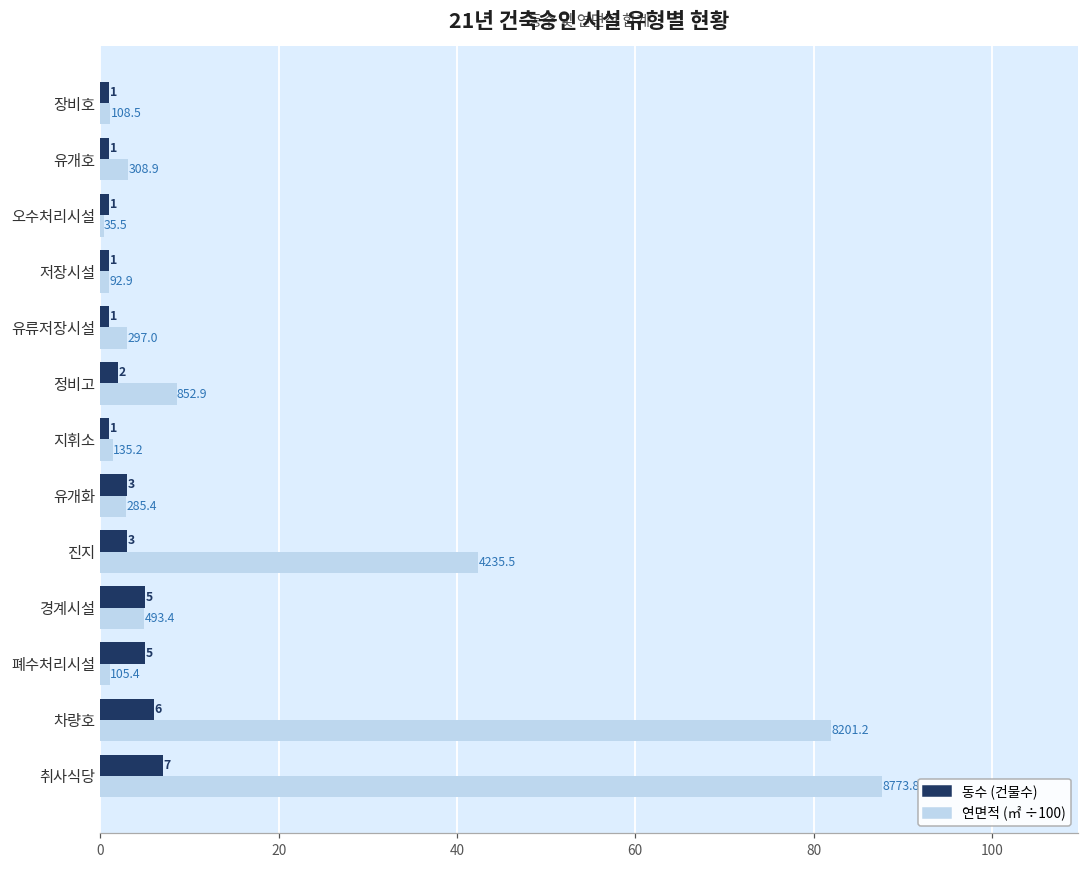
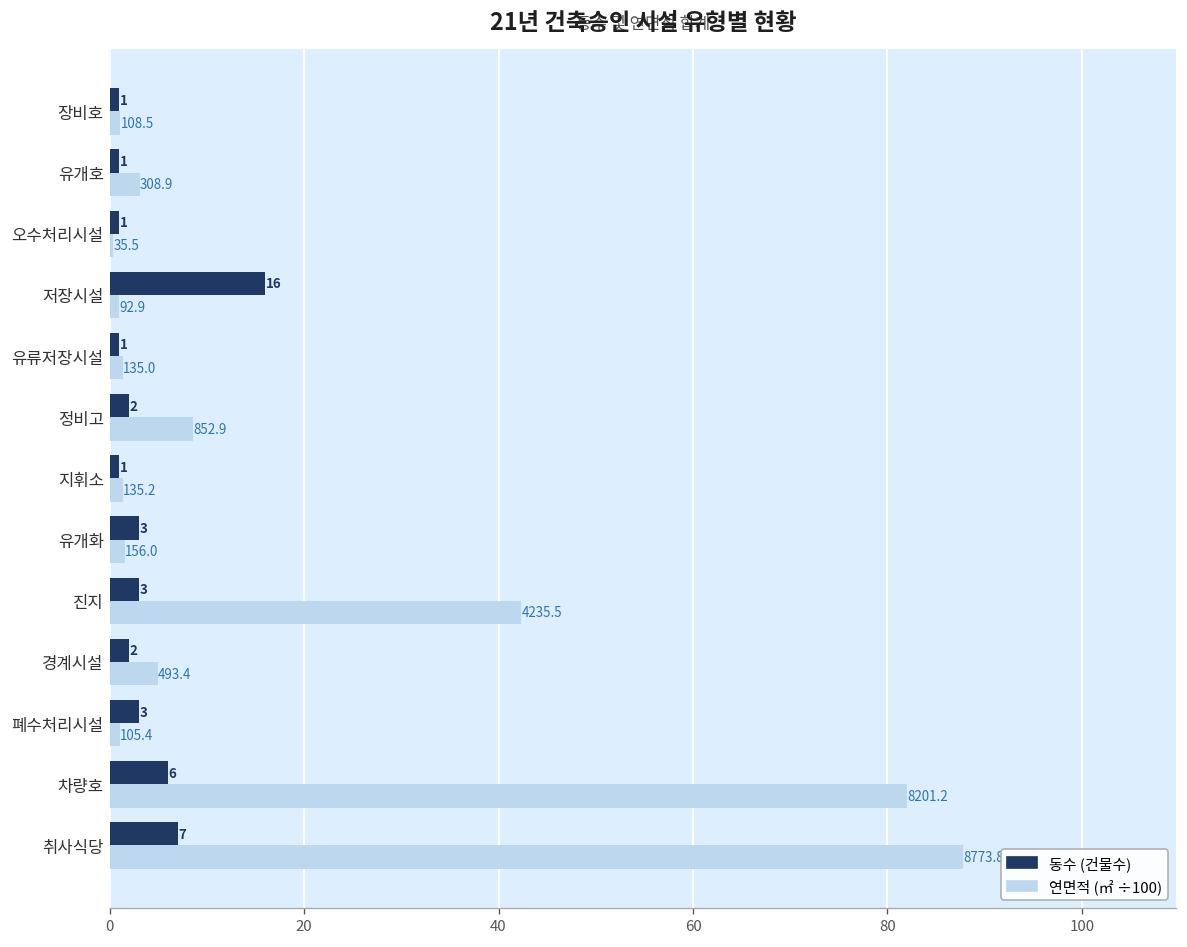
  {
    "동수 (건물수)": {
      "장비호": 1,
      "유개호": 1,
      "오수처리시설": 1,
-     "저장시설": 1,
+     "저장시설": 16,
      "유류저장시설": 1,
      "정비고": 2,
      "지휘소": 1,
      "유개화": 3,
      "진지": 3,
-     "경계시설": 5,
-     "폐수처리시설": 5,
+     "경계시설": 2,
+     "폐수처리시설": 3,
      "차량호": 6,
      "취사식당": 7
    },
    "연면적 (㎡ ÷100)": {
-     "유류저장시설": 297.0,
-     "유개화": 285.4
+     "유류저장시설": 135.0,
+     "유개화": 156.0
    }
  }
